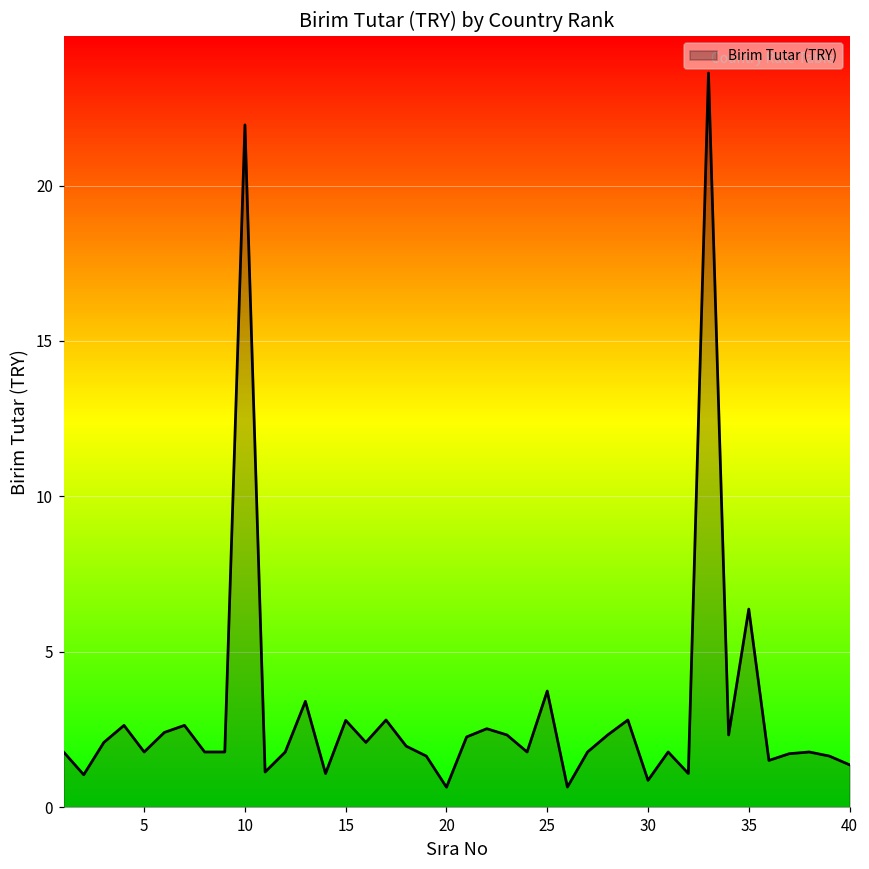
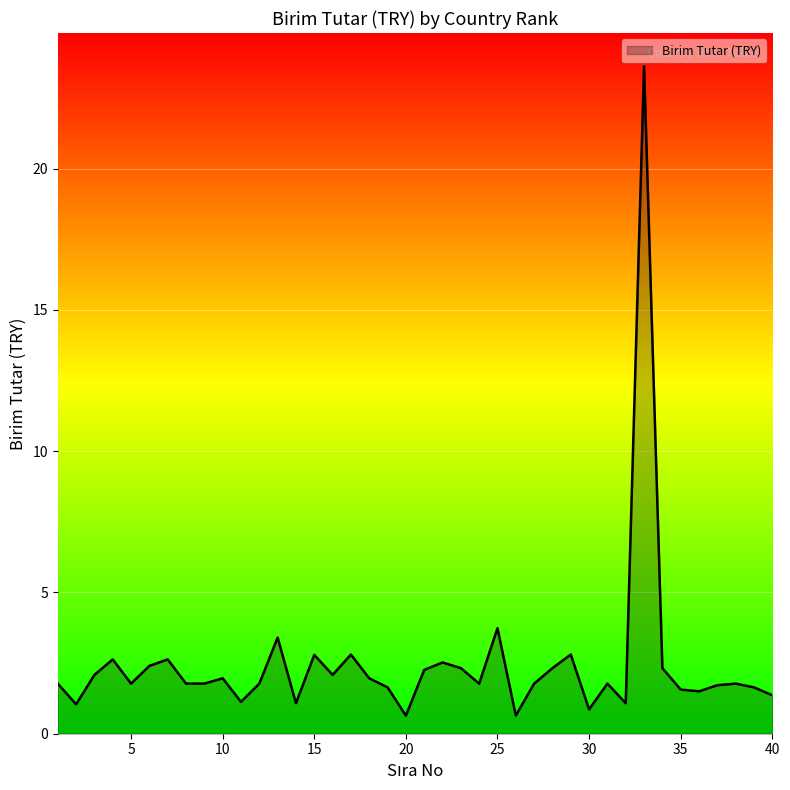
  {
    "5": 1.8,
-   "10": 22.0,
+   "10": 2.0,
    "15": 2.8,
    "20": 0.6,
    "25": 3.7,
    "30": 0.9,
-   "35": 6.4,
+   "35": 1.6,
    "40": 1.4
  }
